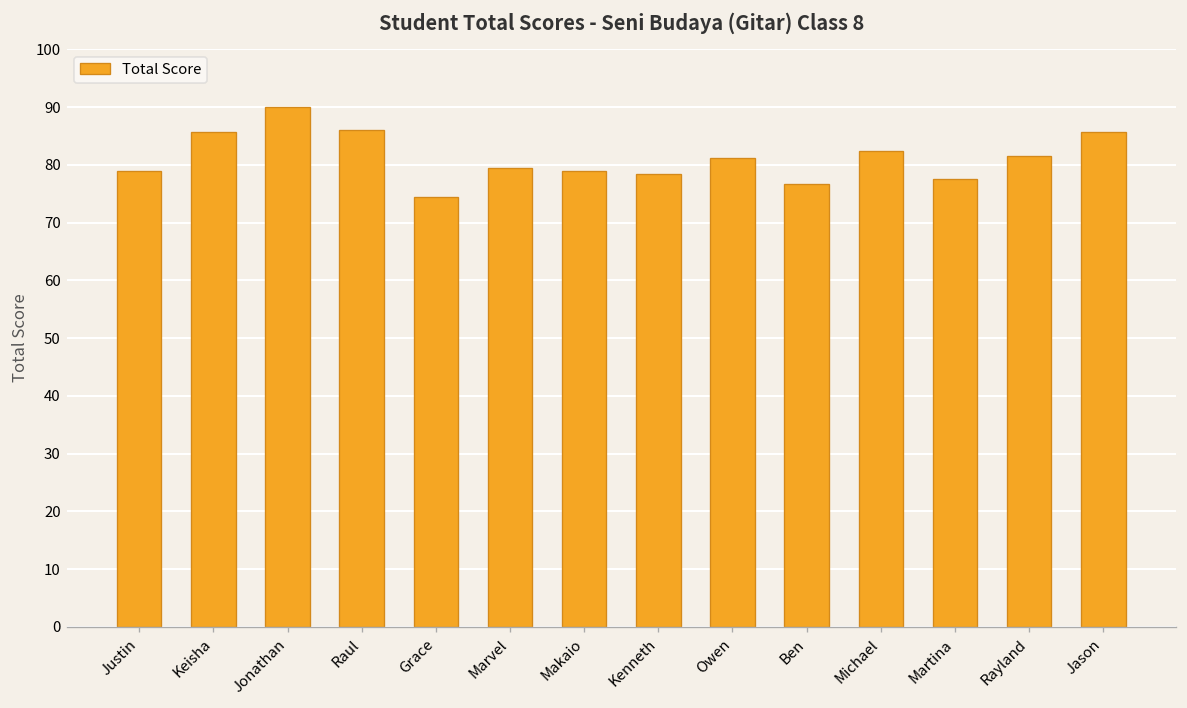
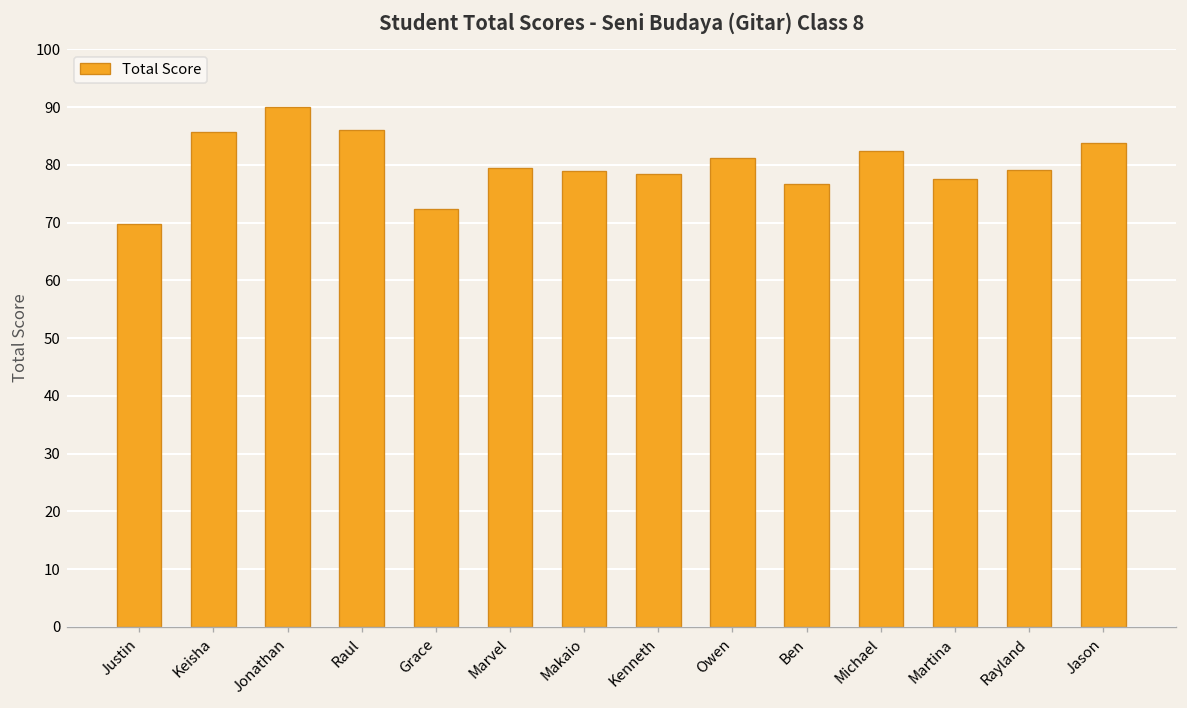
  {
-   "Justin": 79,
+   "Justin": 70,
    "Keisha": 86,
    "Jonathan": 90,
    "Raul": 86,
-   "Grace": 74,
+   "Grace": 72,
    "Marvel": 80,
    "Makaio": 79,
    "Kenneth": 78,
    "Owen": 81,
    "Ben": 77,
    "Michael": 82,
    "Martina": 78,
-   "Rayland": 82,
-   "Jason": 86
+   "Rayland": 79,
+   "Jason": 84
  }
